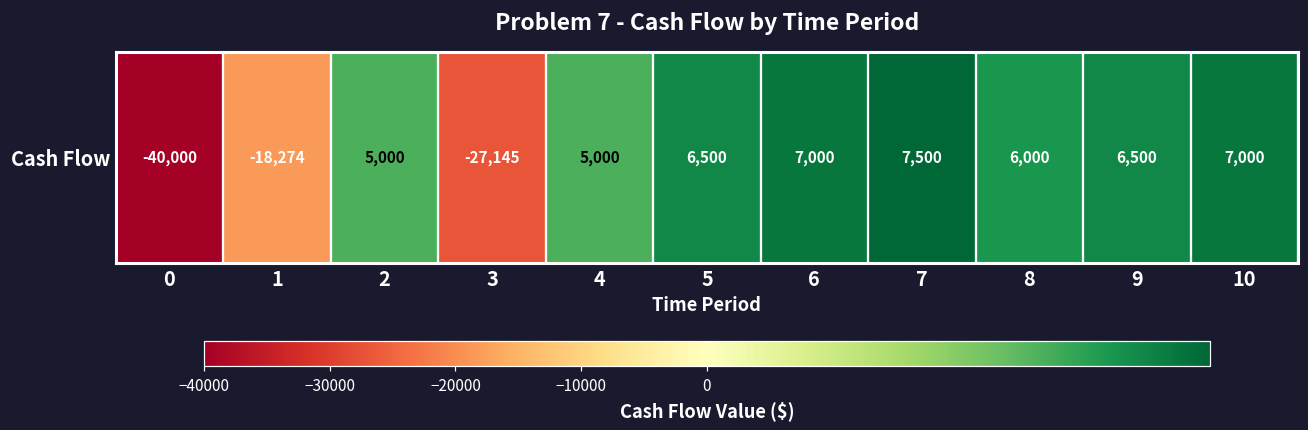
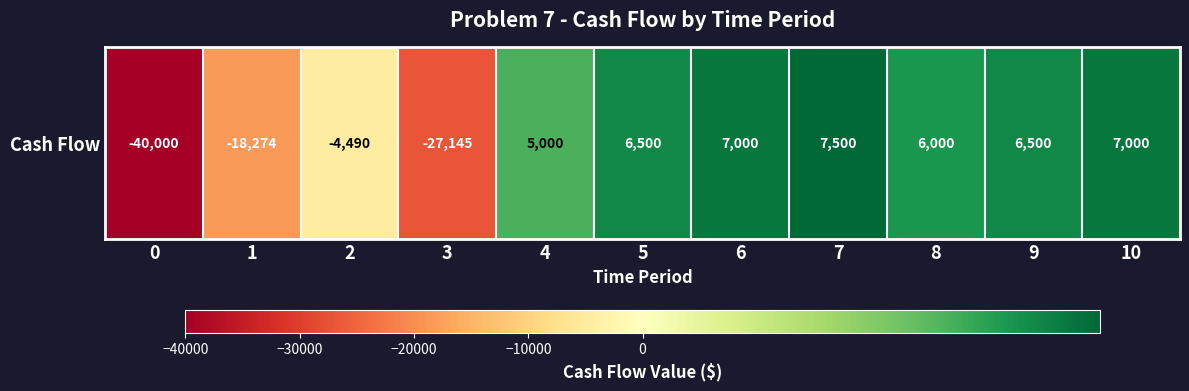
  {
    "Cash Flow": {
      "0": "-40,000",
      "1": "-18,274",
-     "2": "5,000",
+     "2": "-4,490",
      "3": "-27,145",
      "4": "5,000",
      "5": "6,500",
      "6": "7,000",
      "7": "7,500",
      "8": "6,000",
      "9": "6,500",
      "10": "7,000"
    }
  }
